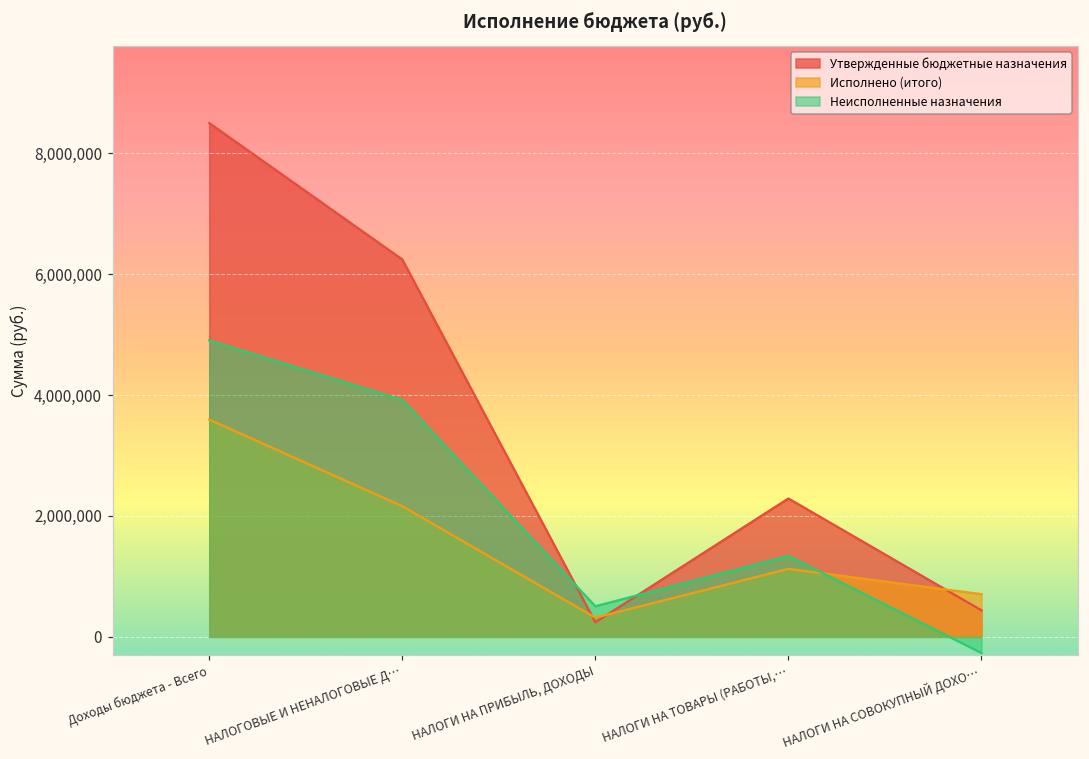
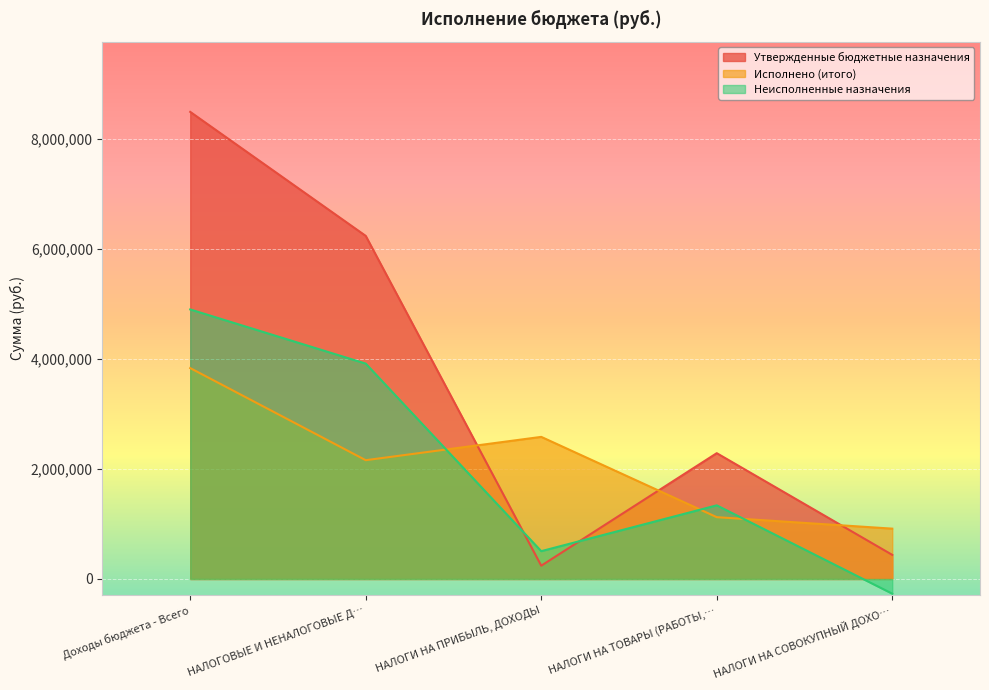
  {
    "Утвержденные бюджетные назначения": {
      "Доходы бюджета - Всего": "8,500,000",
      "НАЛОГОВЫЕ И НЕНАЛОГОВЫЕ Д…": "6,200,000",
      "НАЛОГИ НА ПРИБЫЛЬ, ДОХОДЫ": "200,000",
      "НАЛОГИ НА ТОВАРЫ (РАБОТЫ,…": "2,300,000",
      "НАЛОГИ НА СОВОКУПНЫЙ ДОХО…": "400,000"
    },
    "Исполнено (итого)": {
-     "Доходы бюджета - Всего": "3,600,000",
+     "Доходы бюджета - Всего": "3,800,000",
      "НАЛОГОВЫЕ И НЕНАЛОГОВЫЕ Д…": "2,200,000",
-     "НАЛОГИ НА ПРИБЫЛЬ, ДОХОДЫ": "300,000",
+     "НАЛОГИ НА ПРИБЫЛЬ, ДОХОДЫ": "2,600,000",
      "НАЛОГИ НА ТОВАРЫ (РАБОТЫ,…": "1,100,000",
-     "НАЛОГИ НА СОВОКУПНЫЙ ДОХО…": "700,000"
+     "НАЛОГИ НА СОВОКУПНЫЙ ДОХО…": "900,000"
    }
  }
